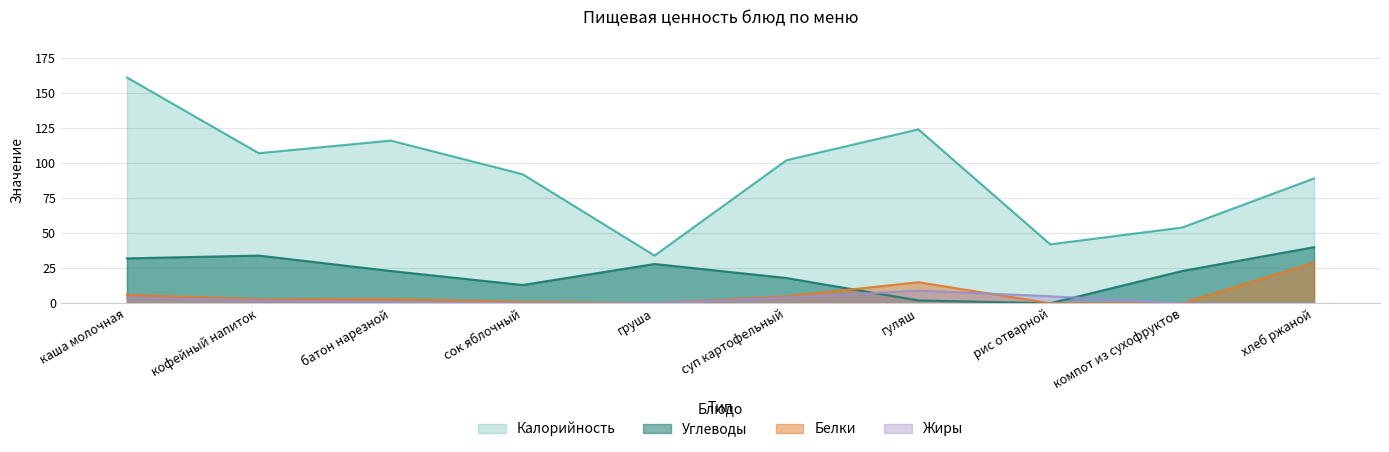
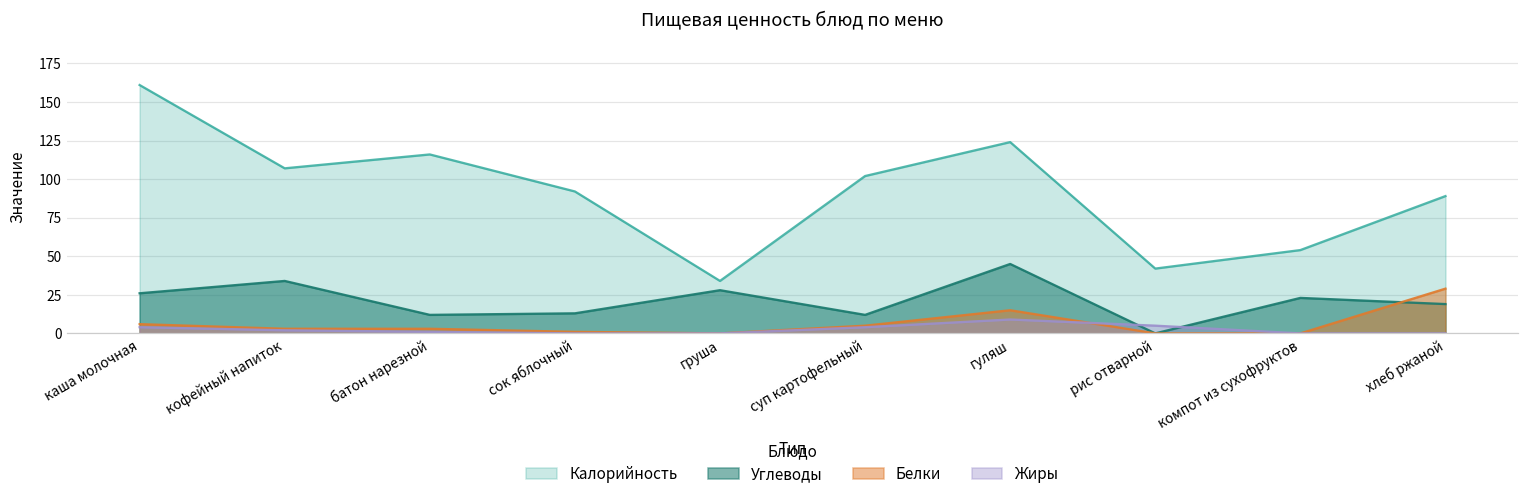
  {
    "Углеводы": {
-     "каша молочная": 32,
+     "каша молочная": 26,
      "кофейный напиток": 34,
-     "батон нарезной": 23,
+     "батон нарезной": 12,
      "сок яблочный": 13,
      "груша": 28,
-     "суп картофельный": 18,
-     "гуляш": 2,
+     "суп картофельный": 12,
+     "гуляш": 45,
      "компот из сухофруктов": 23,
-     "хлеб ржаной": 40
+     "хлеб ржаной": 19
    },
    "Белки": {
      "каша молочная": 6,
      "батон нарезной": 3,
      "гуляш": 15,
      "хлеб ржаной": 29
    }
  }
